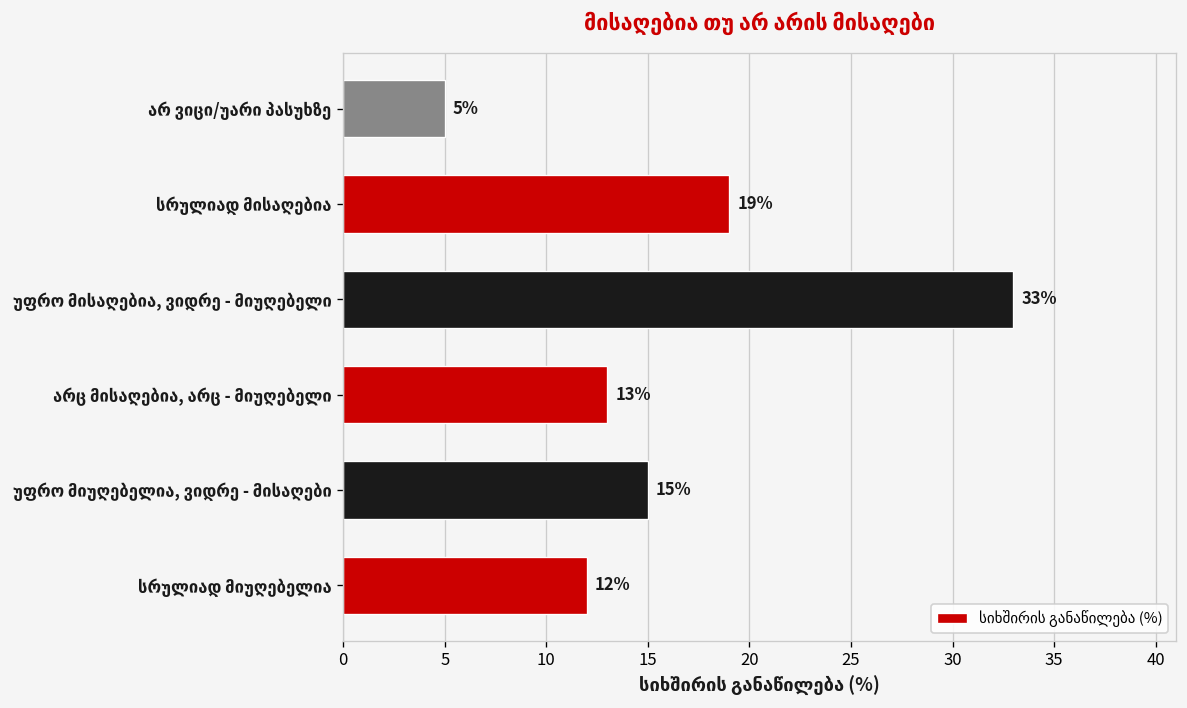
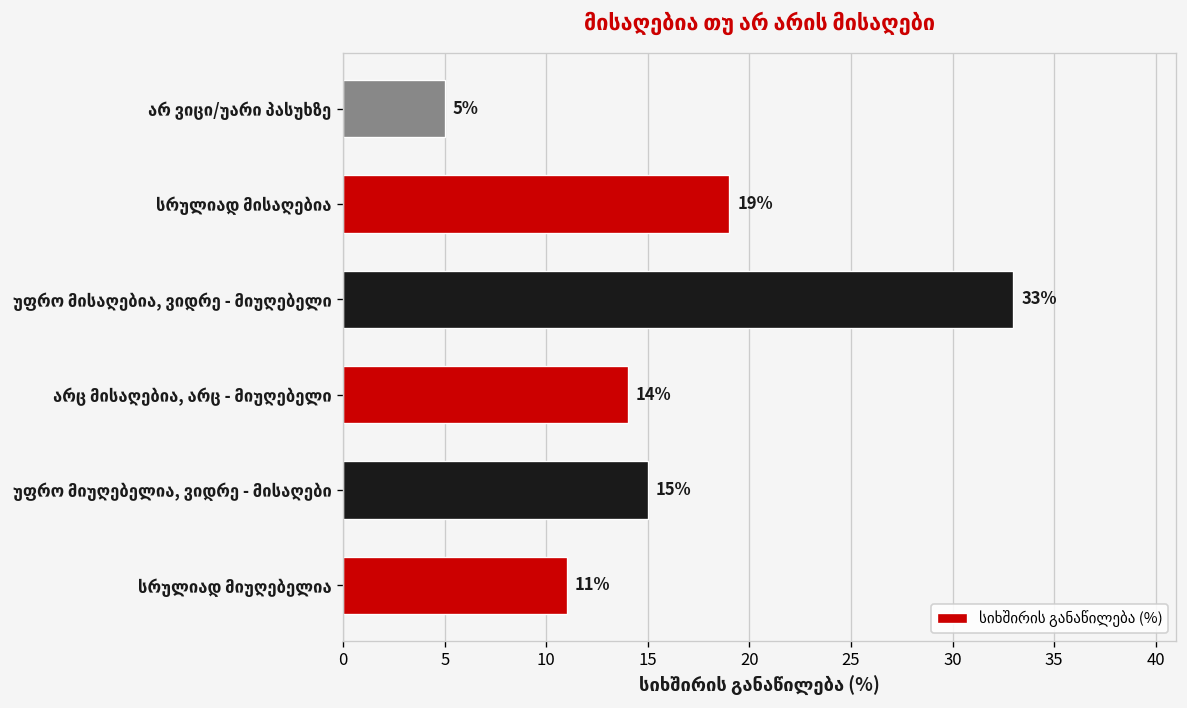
  {
    "არ ვიცი/უარი პასუხზე": "5%",
    "სრულიად მისაღებია": "19%",
    "უფრო მისაღებია, ვიდრე - მიუღებელი": "33%",
-   "არც მისაღებია, არც - მიუღებელი": "13%",
+   "არც მისაღებია, არც - მიუღებელი": "14%",
    "უფრო მიუღებელია, ვიდრე - მისაღები": "15%",
-   "სრულიად მიუღებელია": "12%"
+   "სრულიად მიუღებელია": "11%"
  }
